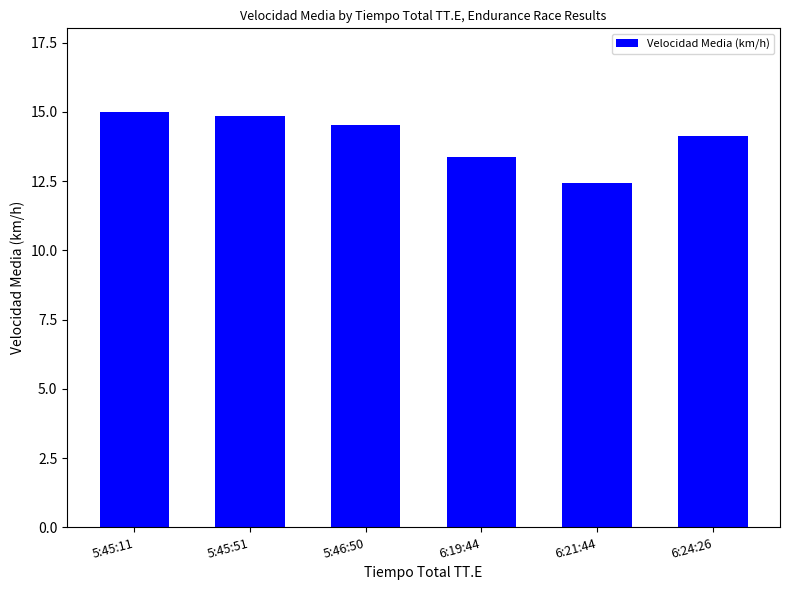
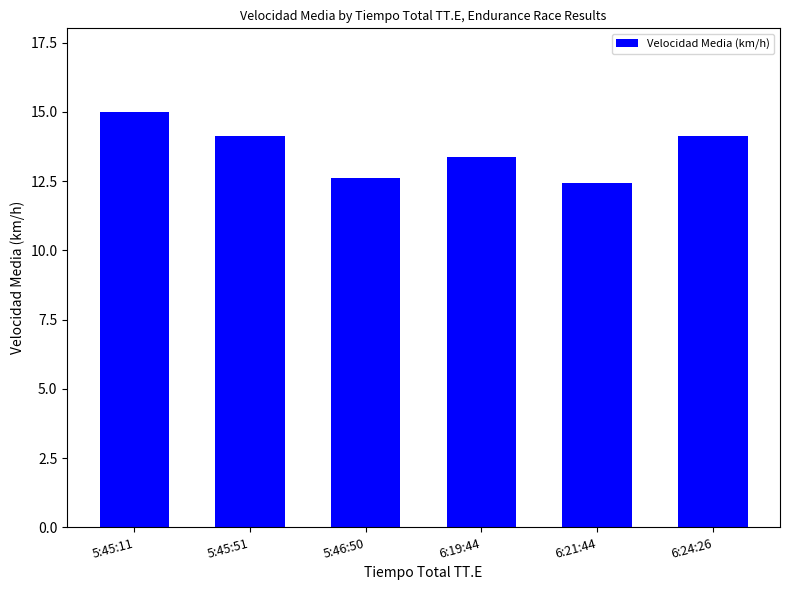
  {
    "5:45:11": 15.0,
-   "5:45:51": 14.8,
-   "5:46:50": 14.5,
+   "5:45:51": 14.1,
+   "5:46:50": 12.6,
    "6:19:44": 13.4,
    "6:21:44": 12.4,
    "6:24:26": 14.1
  }
